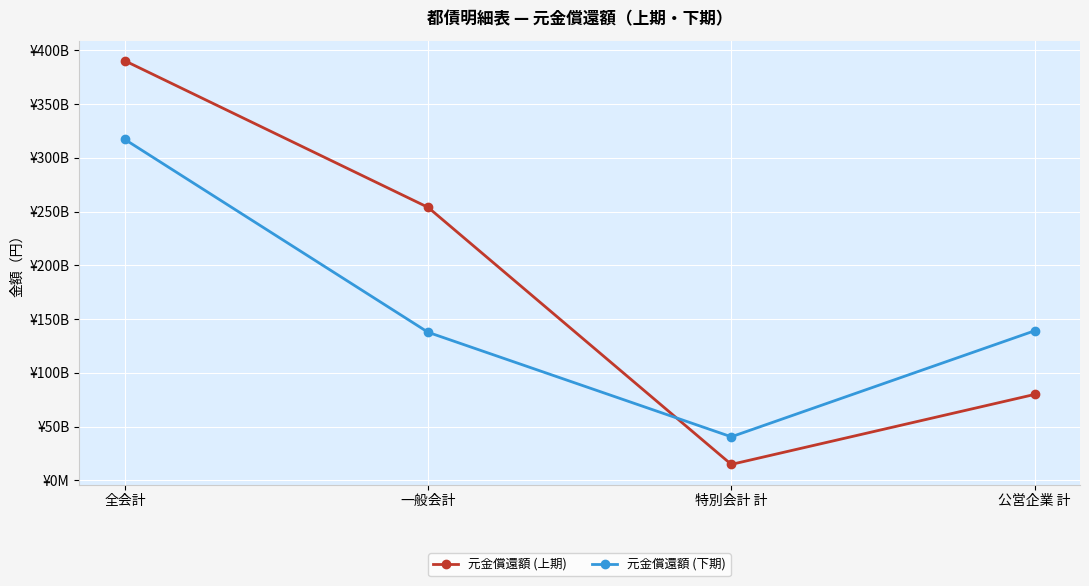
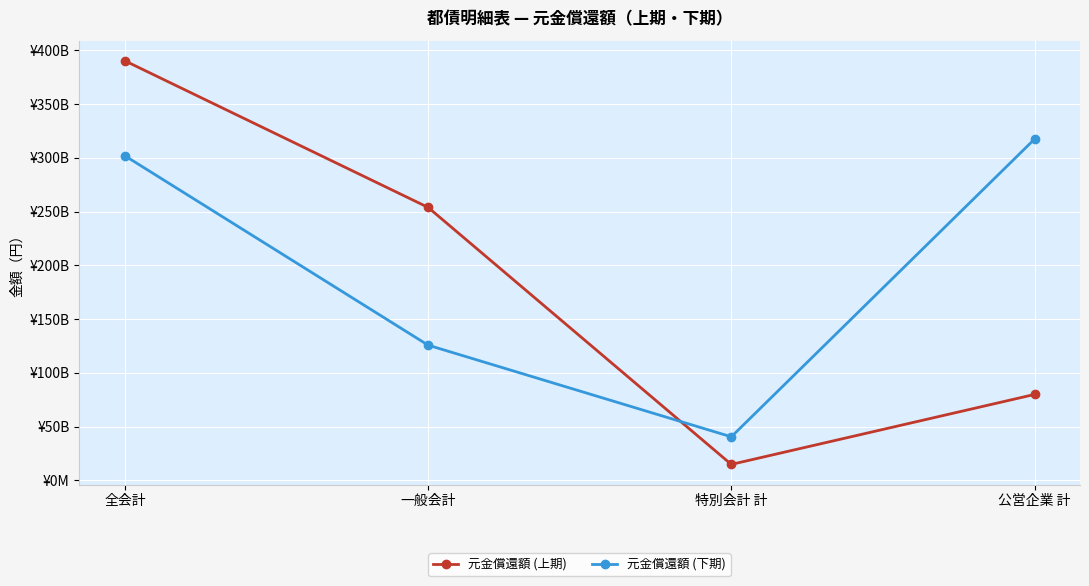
  {
    "元金償還額 (上期)": {
      "全会計": "¥390000000000",
      "一般会計": "¥254000000000",
      "特別会計 計": "¥15000000000",
      "公営企業 計": "¥80000000000"
    },
    "元金償還額 (下期)": {
-     "全会計": "¥317000000000",
-     "一般会計": "¥138000000000",
+     "全会計": "¥302000000000",
+     "一般会計": "¥126000000000",
      "特別会計 計": "¥40000000000",
-     "公営企業 計": "¥139000000000"
+     "公営企業 計": "¥317000000000"
    }
  }
